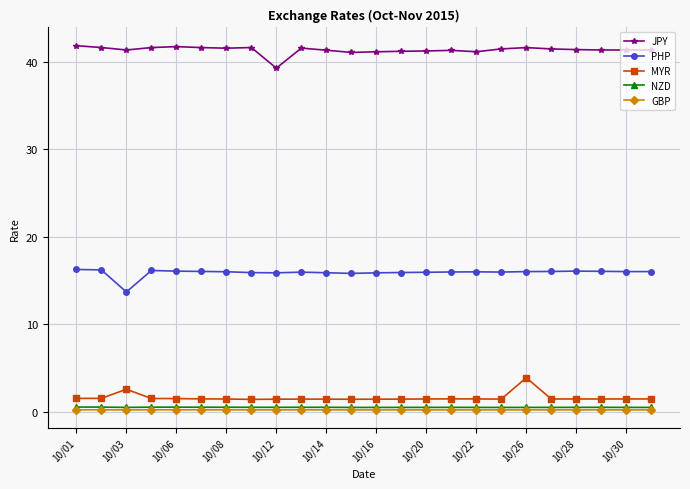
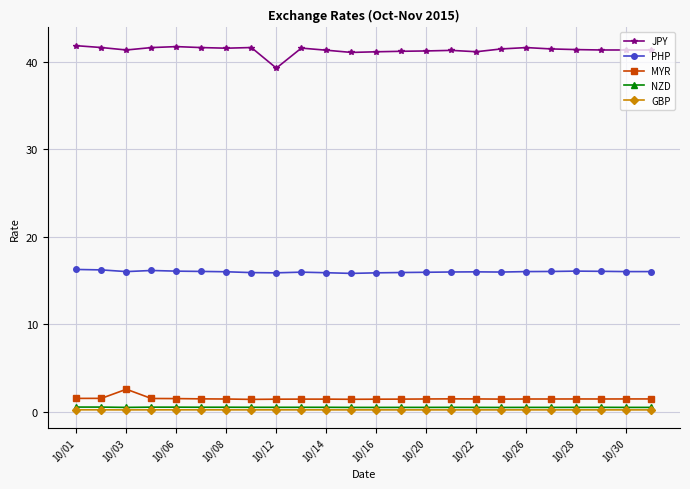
  {
    "JPY": {
      "10/01": 42,
      "10/03": 41,
      "10/06": 42,
      "10/08": 42,
      "10/12": 39,
      "10/14": 41,
      "10/16": 41,
      "10/20": 41,
      "10/22": 41,
      "10/26": 42,
      "10/28": 41
    },
    "PHP": {
      "10/01": 16,
-     "10/03": 14,
+     "10/03": 16,
      "10/06": 16,
      "10/08": 16,
      "10/12": 16,
      "10/14": 16,
      "10/16": 16,
      "10/20": 16,
      "10/22": 16,
      "10/26": 16,
      "10/28": 16,
      "10/30": 16
    },
    "MYR": {
      "10/01": 2,
      "10/03": 3,
      "10/06": 2,
      "10/08": 1,
      "10/12": 1,
      "10/14": 1,
      "10/16": 1,
      "10/20": 1,
      "10/22": 1,
-     "10/26": 4,
+     "10/26": 1,
      "10/28": 1,
      "10/30": 1
    },
    "NZD": {
      "10/01": 1,
      "10/06": 1,
      "10/08": 1,
      "10/12": 1,
      "10/14": 1
    },
    "GBP": {
      "10/01": 0,
      "10/06": 0,
      "10/08": 0,
      "10/12": 0,
      "10/14": 0
    }
  }
